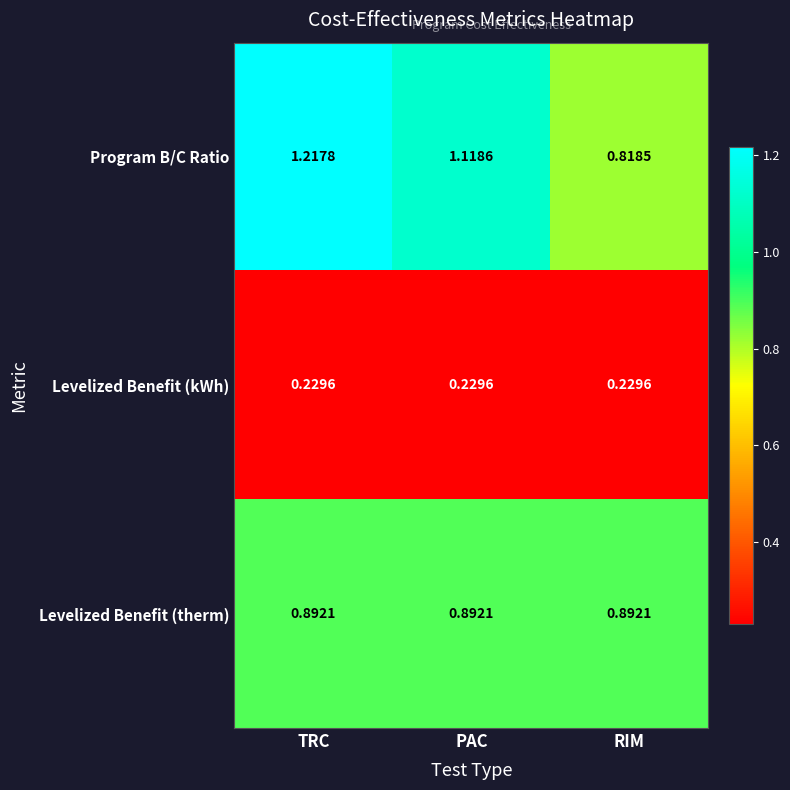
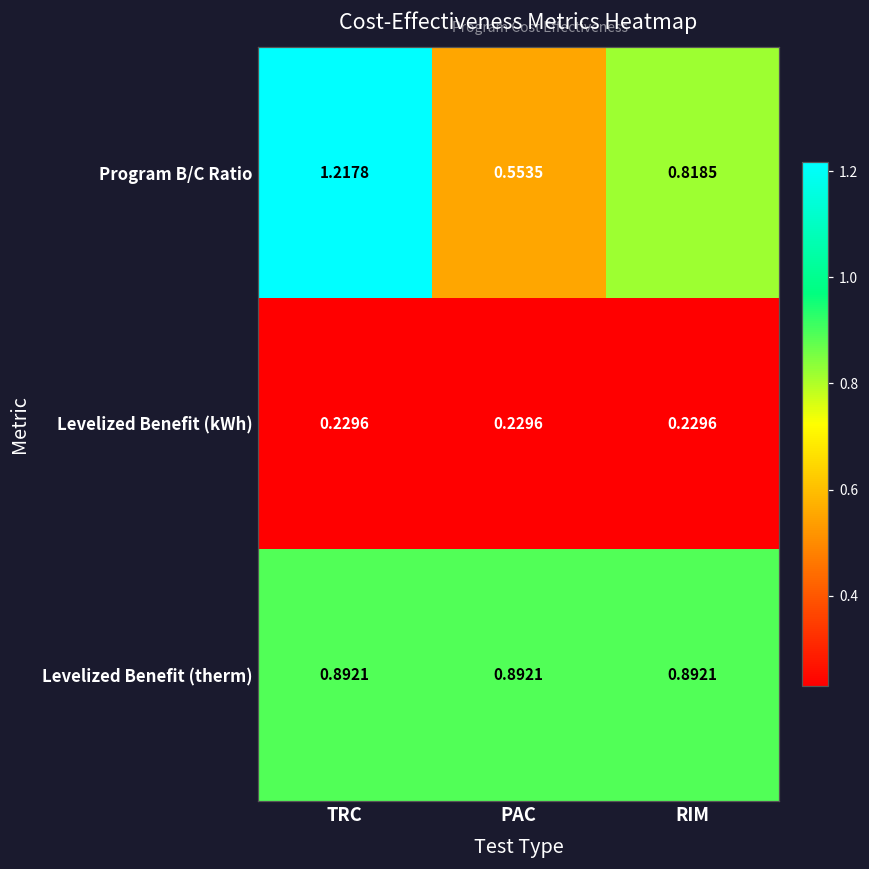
  {
    "Program B/C Ratio": {
      "TRC": 1.2178,
-     "PAC": 1.1186,
+     "PAC": 0.5535,
      "RIM": 0.8185
    },
    "Levelized Benefit (kWh)": {
      "TRC": 0.2296,
      "PAC": 0.2296,
      "RIM": 0.2296
    },
    "Levelized Benefit (therm)": {
      "TRC": 0.8921,
      "PAC": 0.8921,
      "RIM": 0.8921
    }
  }
